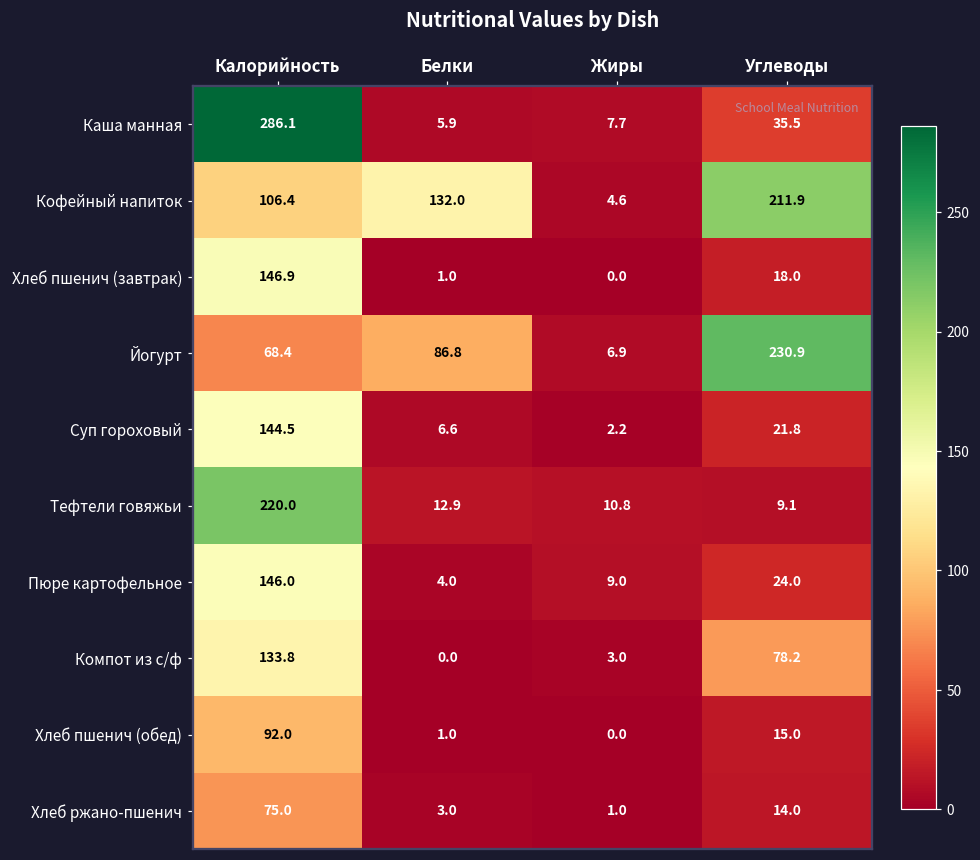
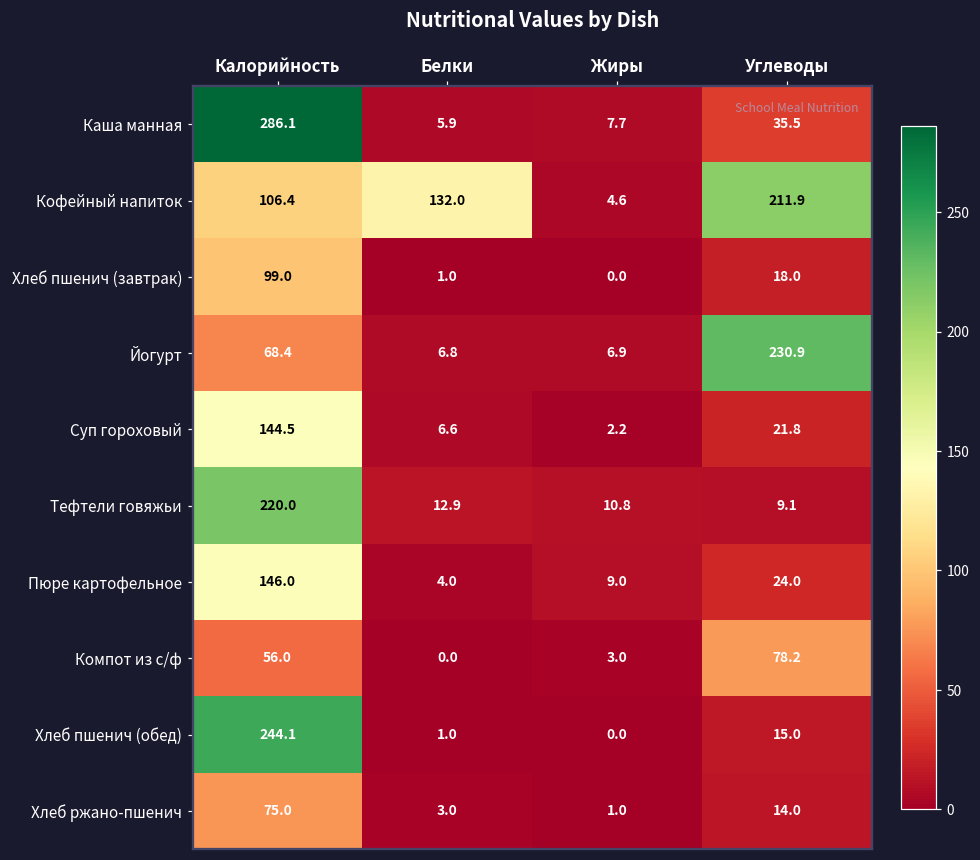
  {
    "Каша манная": {
      "Калорийность": 286.1,
      "Белки": 5.9,
      "Жиры": 7.7
    },
    "Кофейный напиток": {
      "Калорийность": 106.4,
      "Белки": 132.0,
      "Жиры": 4.6,
      "Углеводы": 211.9
    },
    "Хлеб пшенич (завтрак)": {
-     "Калорийность": 146.9,
+     "Калорийность": 99.0,
      "Белки": 1.0,
      "Жиры": 0.0,
      "Углеводы": 18.0
    },
    "Йогурт": {
      "Калорийность": 68.4,
-     "Белки": 86.8,
+     "Белки": 6.8,
      "Жиры": 6.9,
      "Углеводы": 230.9
    },
    "Суп гороховый": {
      "Калорийность": 144.5,
      "Белки": 6.6,
      "Жиры": 2.2,
      "Углеводы": 21.8
    },
    "Тефтели говяжьи": {
      "Калорийность": 220.0,
      "Белки": 12.9,
      "Жиры": 10.8,
      "Углеводы": 9.1
    },
    "Пюре картофельное": {
      "Калорийность": 146.0,
      "Белки": 4.0,
      "Жиры": 9.0,
      "Углеводы": 24.0
    },
    "Компот из с/ф": {
-     "Калорийность": 133.8,
+     "Калорийность": 56.0,
      "Белки": 0.0,
      "Жиры": 3.0,
      "Углеводы": 78.2
    },
    "Хлеб пшенич (обед)": {
-     "Калорийность": 92.0,
+     "Калорийность": 244.1,
      "Белки": 1.0,
      "Жиры": 0.0,
      "Углеводы": 15.0
    },
    "Хлеб ржано-пшенич": {
      "Калорийность": 75.0,
      "Белки": 3.0,
      "Жиры": 1.0,
      "Углеводы": 14.0
    }
  }
